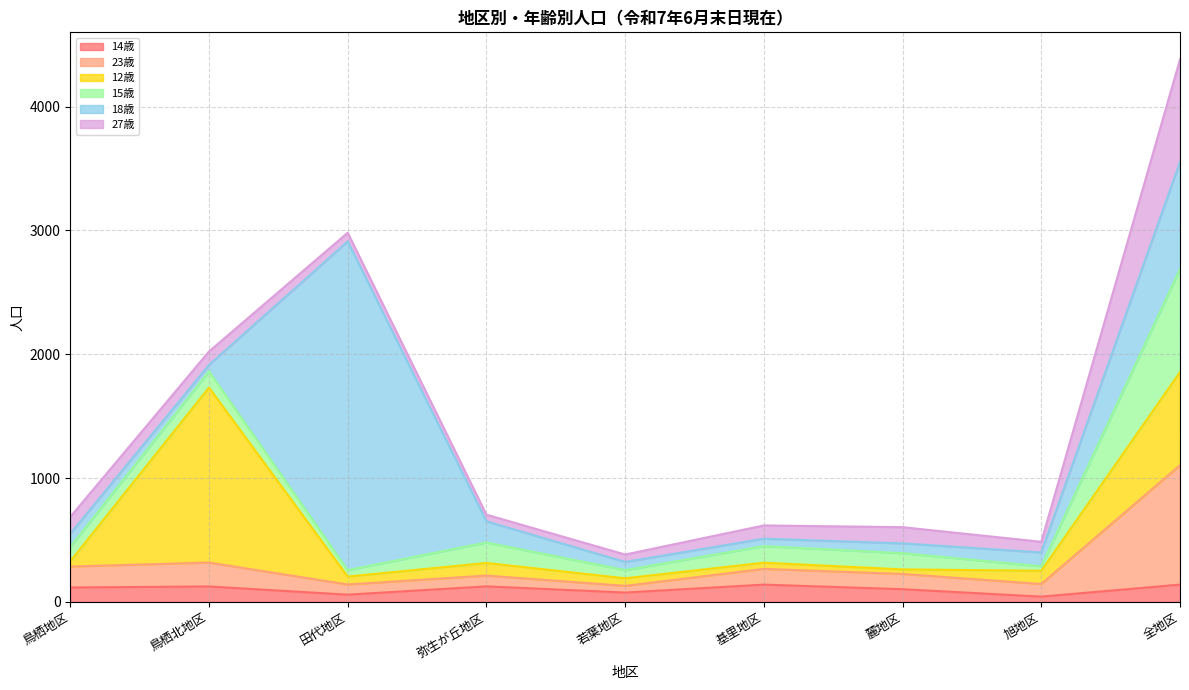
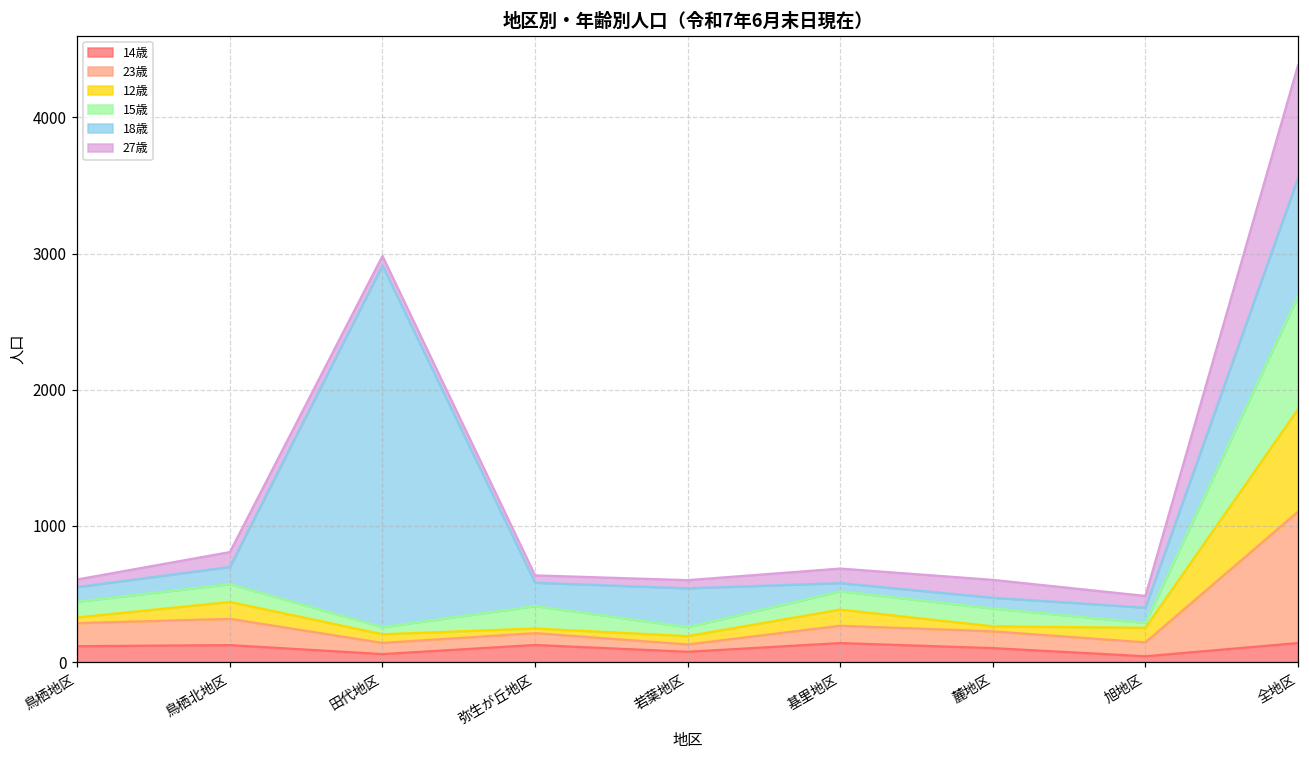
  {
    "12歳": {
      "鳥栖地区": 40,
-     "鳥栖北地区": 1410,
+     "鳥栖北地区": 120,
      "田代地区": 60,
-     "弥生が丘地区": 100,
+     "弥生が丘地区": 30,
      "若葉地区": 60,
-     "基里地区": 50,
+     "基里地区": 120,
      "麓地区": 40,
      "旭地区": 110,
      "全地区": 750
    },
    "15歳": {
      "鳥栖地区": 120,
      "鳥栖北地区": 130,
      "田代地区": 50,
      "弥生が丘地区": 170,
      "若葉地区": 70,
      "基里地区": 130,
      "麓地区": 130,
      "旭地区": 40,
      "全地区": 830
    },
    "18歳": {
      "鳥栖地区": 110,
-     "鳥栖北地区": 50,
+     "鳥栖北地区": 130,
      "田代地区": 2660,
      "弥生が丘地区": 170,
-     "若葉地区": 70,
+     "若葉地区": 290,
      "基里地区": 60,
      "麓地区": 80,
      "旭地区": 110,
      "全地区": 870
    },
    "27歳": {
-     "鳥栖地区": 140,
+     "鳥栖地区": 60,
      "鳥栖北地区": 110,
      "田代地区": 70,
      "弥生が丘地区": 50,
      "若葉地区": 60,
      "基里地区": 110,
      "麓地区": 130,
      "旭地区": 90,
      "全地区": 830
    }
  }
